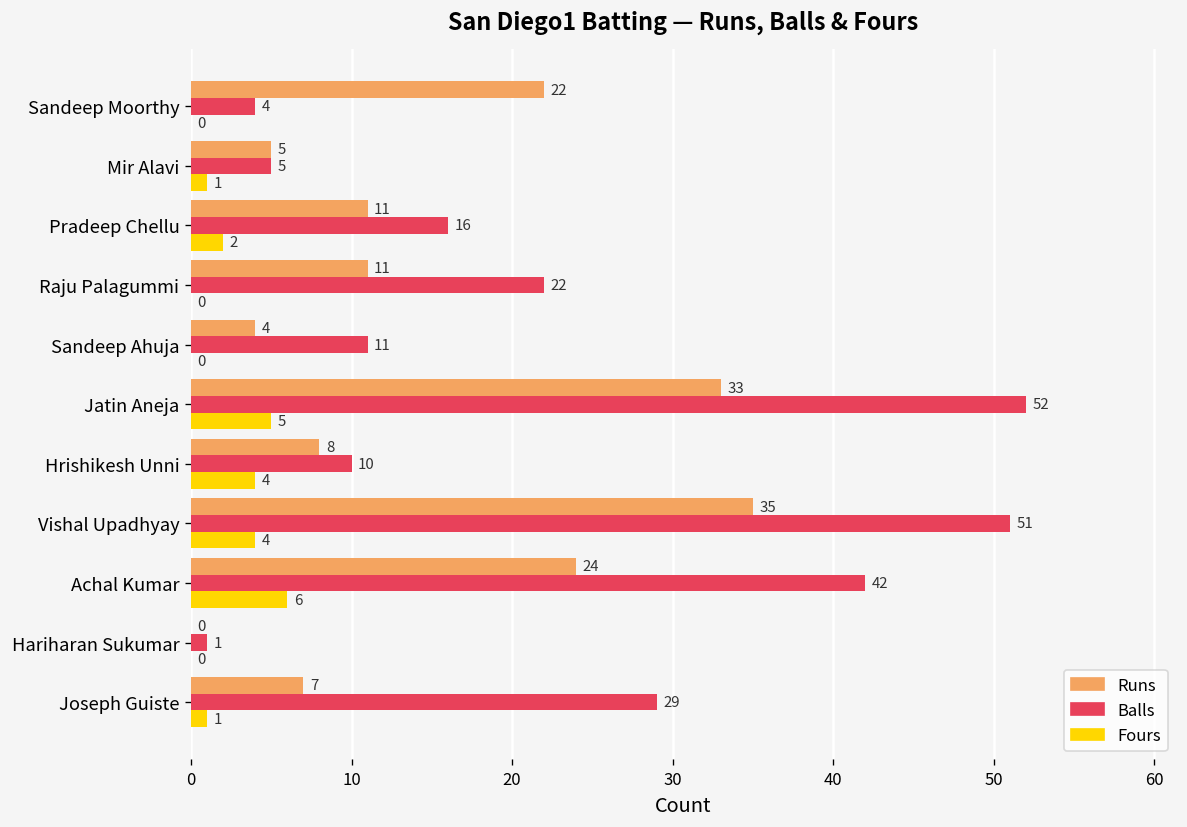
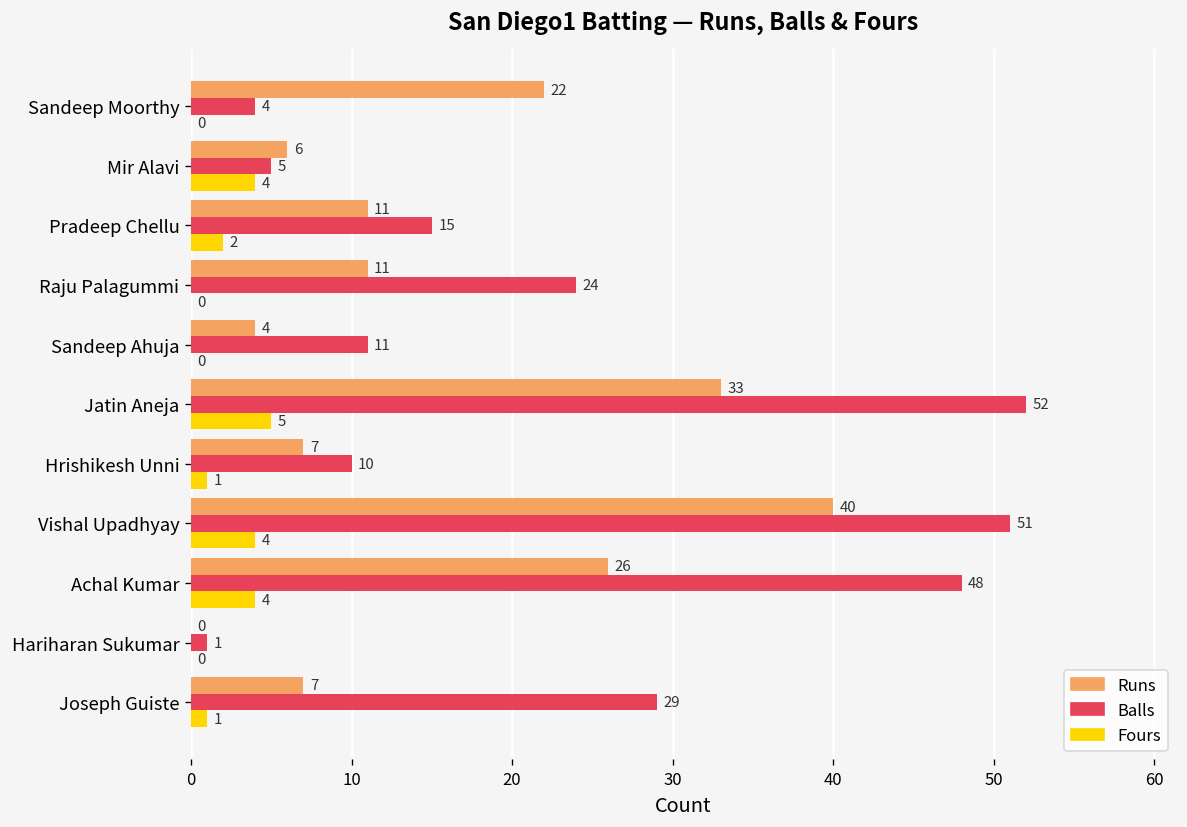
  {
    "Runs": {
      "Sandeep Moorthy": 22,
-     "Mir Alavi": 5,
+     "Mir Alavi": 6,
      "Pradeep Chellu": 11,
      "Raju Palagummi": 11,
      "Sandeep Ahuja": 4,
      "Jatin Aneja": 33,
-     "Hrishikesh Unni": 8,
-     "Vishal Upadhyay": 35,
-     "Achal Kumar": 24,
+     "Hrishikesh Unni": 7,
+     "Vishal Upadhyay": 40,
+     "Achal Kumar": 26,
      "Hariharan Sukumar": 0,
      "Joseph Guiste": 7
    },
    "Balls": {
      "Sandeep Moorthy": 4,
      "Mir Alavi": 5,
-     "Pradeep Chellu": 16,
-     "Raju Palagummi": 22,
+     "Pradeep Chellu": 15,
+     "Raju Palagummi": 24,
      "Sandeep Ahuja": 11,
      "Jatin Aneja": 52,
      "Hrishikesh Unni": 10,
      "Vishal Upadhyay": 51,
-     "Achal Kumar": 42,
+     "Achal Kumar": 48,
      "Hariharan Sukumar": 1,
      "Joseph Guiste": 29
    },
    "Fours": {
      "Sandeep Moorthy": 0,
-     "Mir Alavi": 1,
+     "Mir Alavi": 4,
      "Pradeep Chellu": 2,
      "Raju Palagummi": 0,
      "Sandeep Ahuja": 0,
      "Jatin Aneja": 5,
-     "Hrishikesh Unni": 4,
+     "Hrishikesh Unni": 1,
      "Vishal Upadhyay": 4,
-     "Achal Kumar": 6,
+     "Achal Kumar": 4,
      "Hariharan Sukumar": 0,
      "Joseph Guiste": 1
    }
  }
